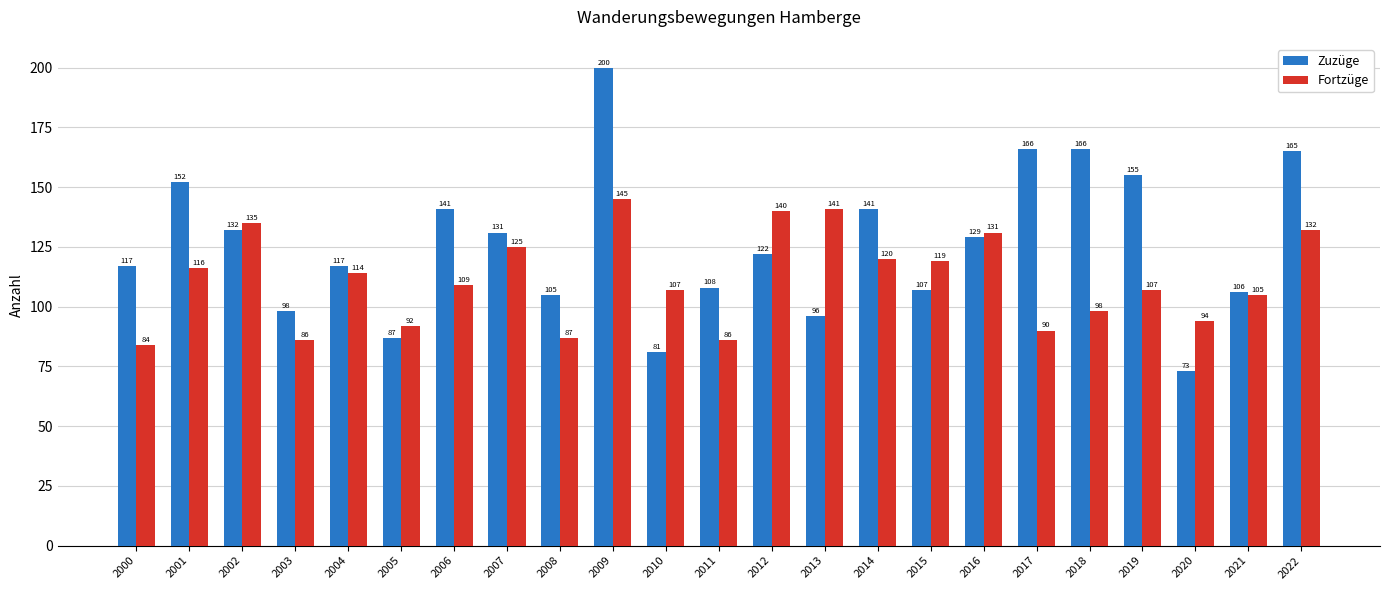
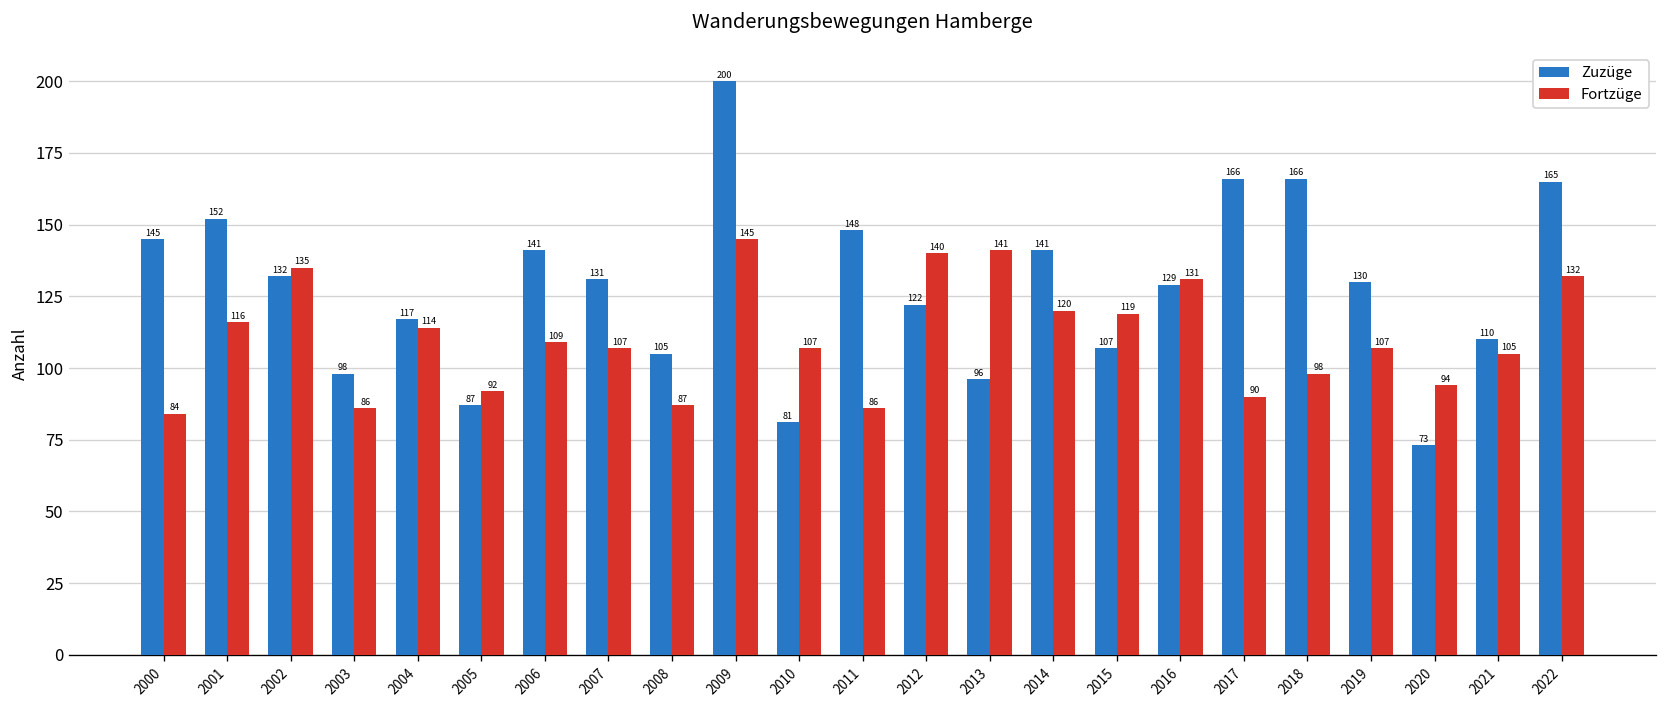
  {
    "Zuzüge": {
-     "2000": 117,
+     "2000": 145,
      "2001": 152,
      "2002": 132,
      "2003": 98,
      "2004": 117,
      "2005": 87,
      "2006": 141,
      "2007": 131,
      "2008": 105,
      "2009": 200,
      "2010": 81,
-     "2011": 108,
+     "2011": 148,
      "2012": 122,
      "2013": 96,
      "2014": 141,
      "2015": 107,
      "2016": 129,
      "2017": 166,
      "2018": 166,
-     "2019": 155,
+     "2019": 130,
      "2020": 73,
-     "2021": 106,
+     "2021": 110,
      "2022": 165
    },
    "Fortzüge": {
      "2000": 84,
      "2001": 116,
      "2002": 135,
      "2003": 86,
      "2004": 114,
      "2005": 92,
      "2006": 109,
-     "2007": 125,
+     "2007": 107,
      "2008": 87,
      "2009": 145,
      "2010": 107,
      "2011": 86,
      "2012": 140,
      "2013": 141,
      "2014": 120,
      "2015": 119,
      "2016": 131,
      "2017": 90,
      "2018": 98,
      "2019": 107,
      "2020": 94,
      "2021": 105,
      "2022": 132
    }
  }
